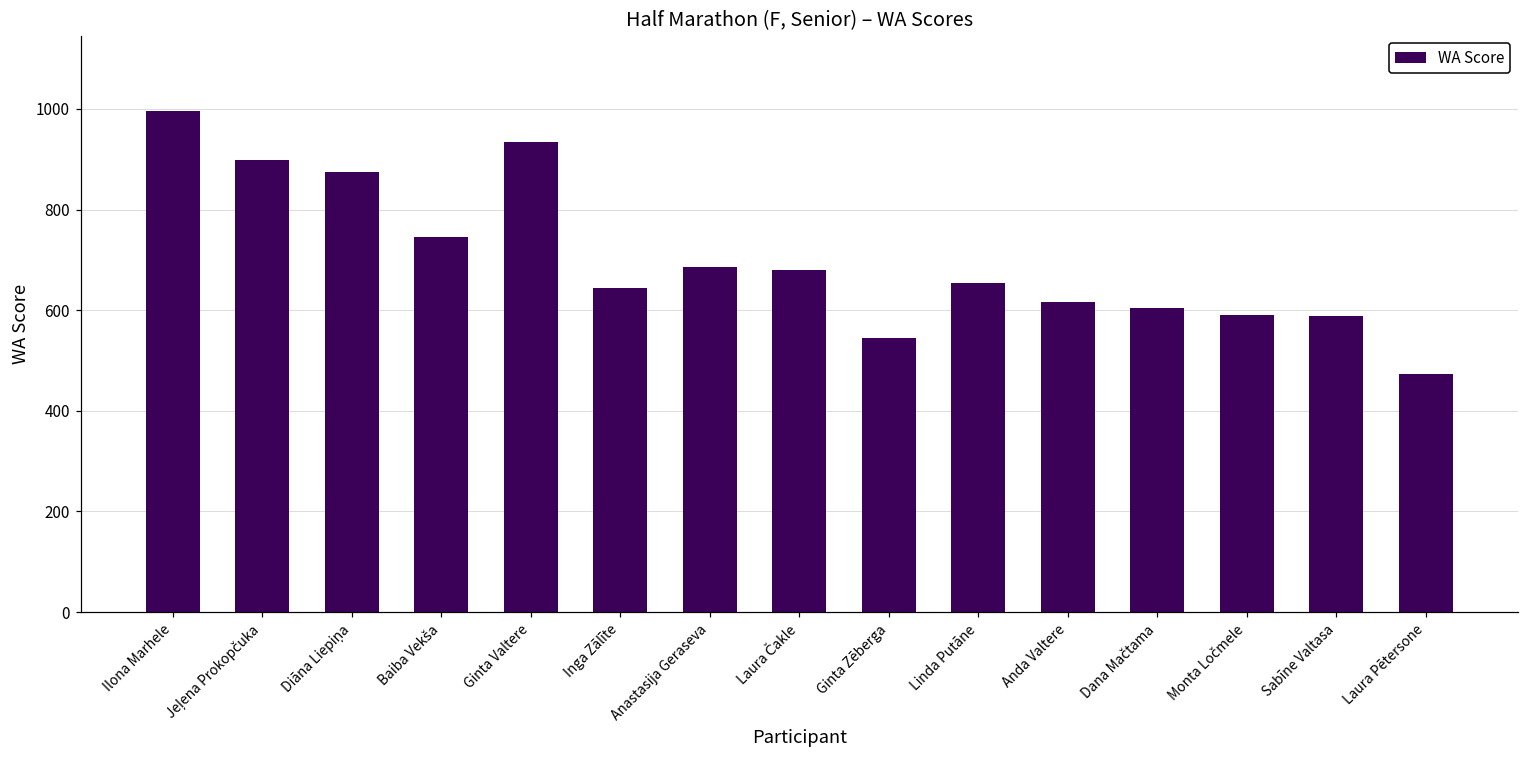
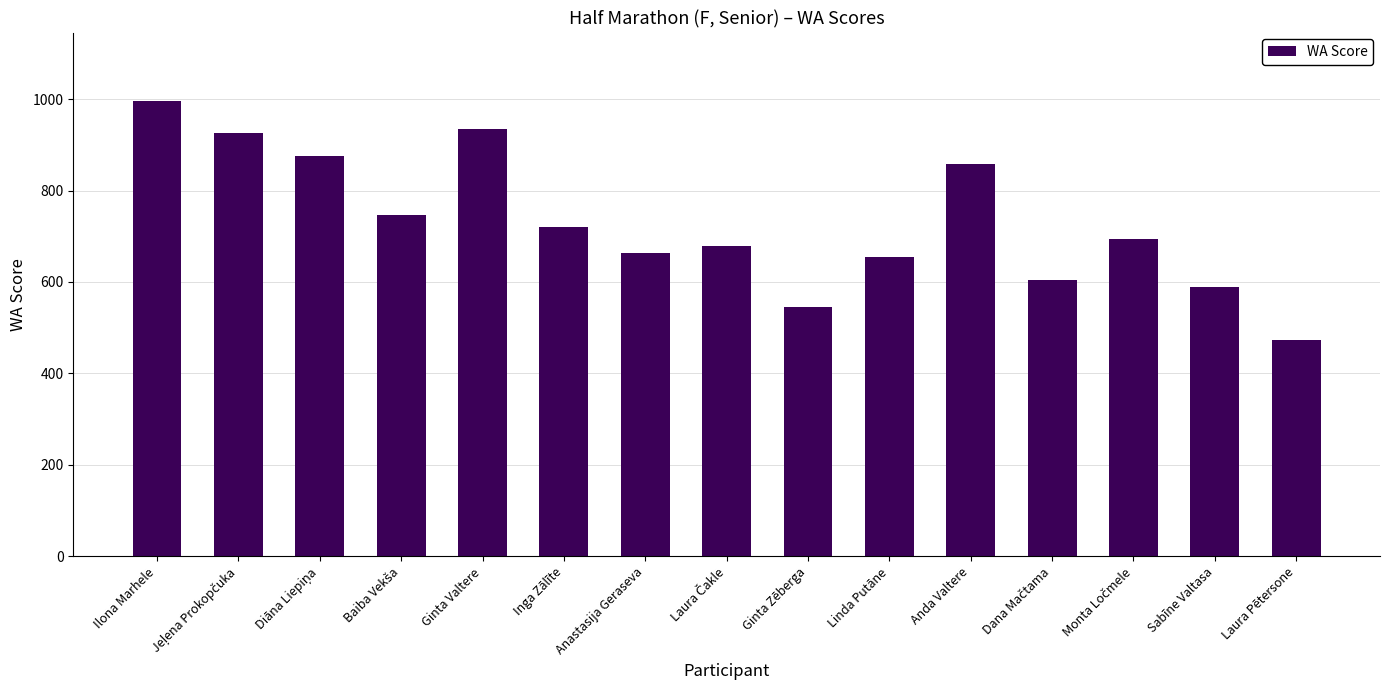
  {
    "Ilona Marhele": 1000,
-   "Jeļena Prokopčuka": 900,
+   "Jeļena Prokopčuka": 930,
    "Diāna Liepiņa": 880,
    "Baiba Vekša": 750,
    "Ginta Valtere": 930,
-   "Inga Zālīte": 650,
-   "Anastasija Geraseva": 690,
+   "Inga Zālīte": 720,
+   "Anastasija Geraseva": 660,
    "Laura Čakle": 680,
    "Ginta Zēberga": 550,
    "Linda Putāne": 660,
-   "Anda Valtere": 620,
+   "Anda Valtere": 860,
    "Dana Mačtama": 610,
-   "Monta Ločmele": 590,
+   "Monta Ločmele": 700,
    "Sabīne Valtasa": 590,
    "Laura Pētersone": 470
  }
